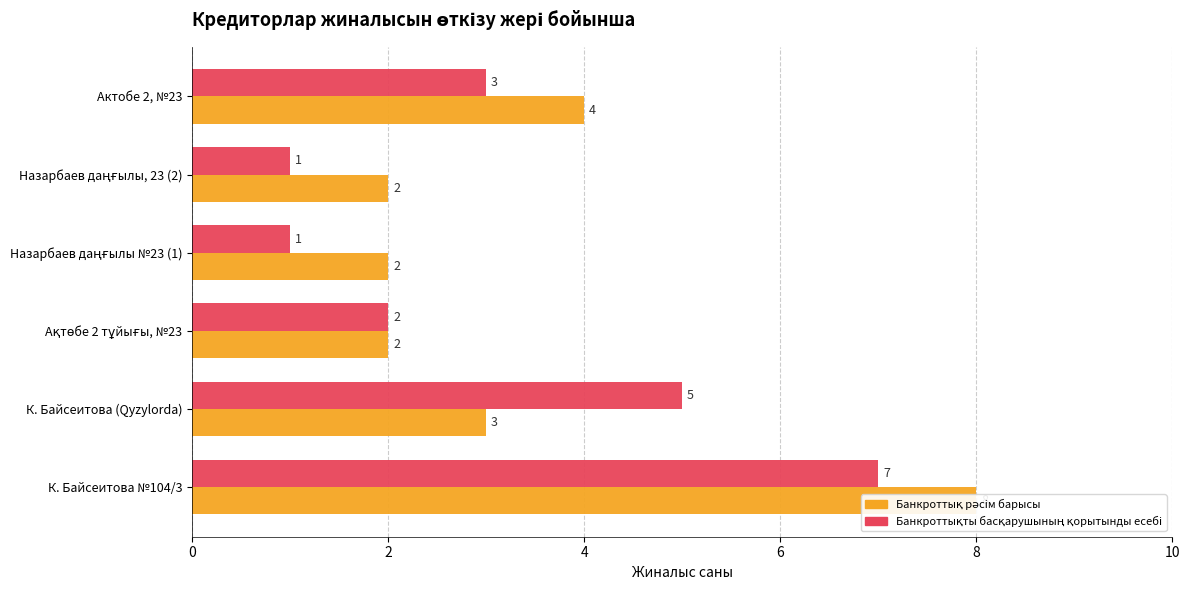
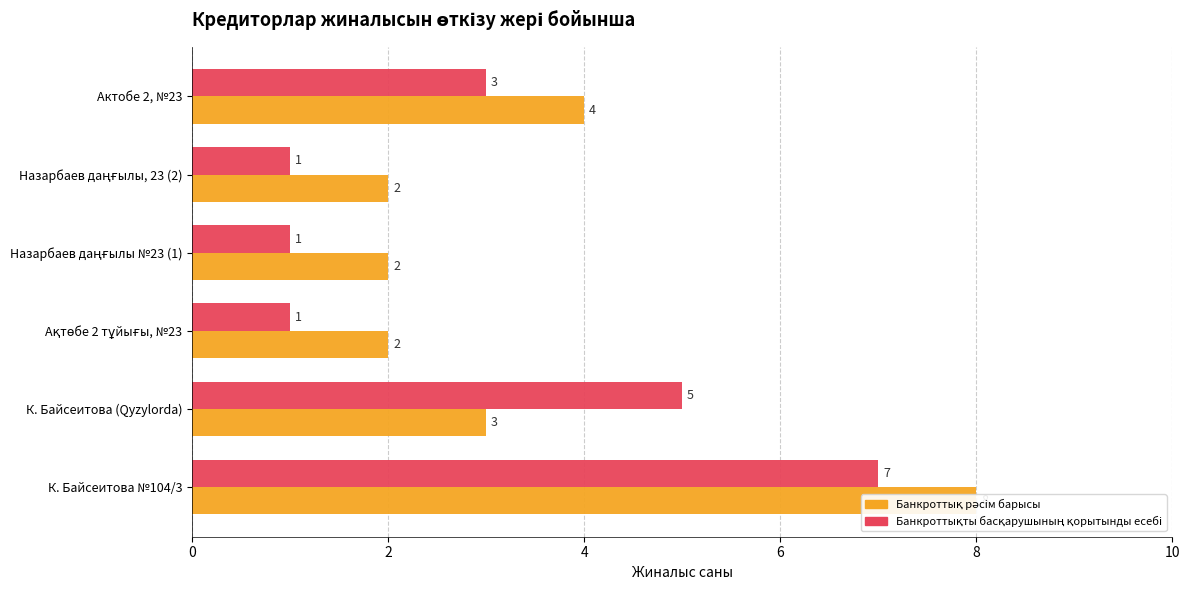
  {
    "Банкроттық рәсім барысы": {
      "Актобе 2, №23": 4,
      "Назарбаев даңғылы, 23 (2)": 2,
      "Назарбаев даңғылы №23 (1)": 2,
      "Ақтөбе 2 тұйығы, №23": 2,
      "К. Байсеитова (Qyzylorda)": 3
    },
    "Банкроттықты басқарушының қорытынды есебі": {
      "Актобе 2, №23": 3,
      "Назарбаев даңғылы, 23 (2)": 1,
      "Назарбаев даңғылы №23 (1)": 1,
-     "Ақтөбе 2 тұйығы, №23": 2,
+     "Ақтөбе 2 тұйығы, №23": 1,
      "К. Байсеитова (Qyzylorda)": 5,
      "К. Байсеитова №104/3": 7
    }
  }
